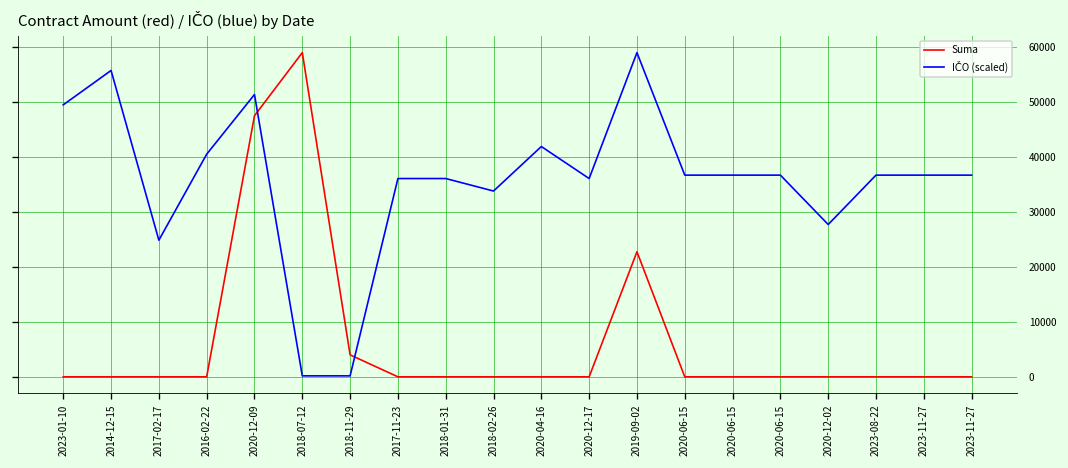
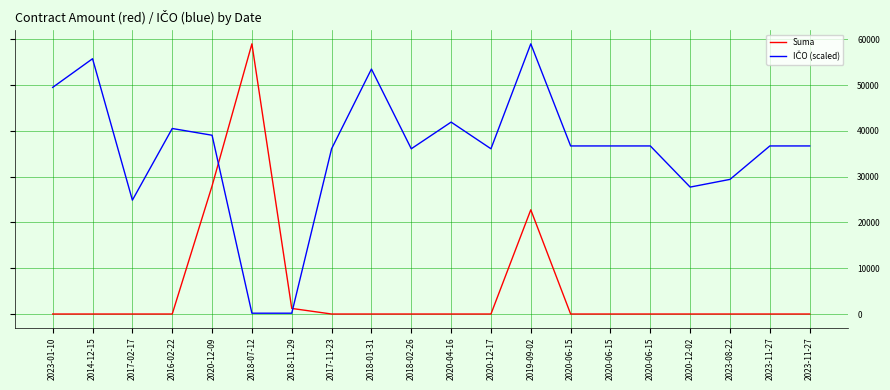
  {
    "Suma": {
      "2023-01-10": 0,
      "2014-12-15": 0,
      "2017-02-17": 0,
      "2016-02-22": 0,
-     "2020-12-09": 48000,
+     "2020-12-09": 28000,
      "2018-07-12": 59000,
-     "2018-11-29": 4000,
+     "2018-11-29": 1000,
      "2017-11-23": 0,
      "2018-01-31": 0,
      "2018-02-26": 0,
      "2020-04-16": 0,
      "2020-12-17": 0,
      "2019-09-02": 23000,
      "2020-12-02": 0,
      "2023-08-22": 0
    },
    "IČO (scaled)": {
      "2023-01-10": 50000,
      "2014-12-15": 56000,
      "2017-02-17": 25000,
      "2016-02-22": 41000,
-     "2020-12-09": 51000,
+     "2020-12-09": 39000,
      "2018-07-12": 0,
      "2018-11-29": 0,
      "2017-11-23": 36000,
-     "2018-01-31": 36000,
-     "2018-02-26": 34000,
+     "2018-01-31": 54000,
+     "2018-02-26": 36000,
      "2020-04-16": 42000,
      "2020-12-17": 36000,
      "2019-09-02": 59000,
      "2020-12-02": 28000,
-     "2023-08-22": 37000
+     "2023-08-22": 29000
    }
  }
